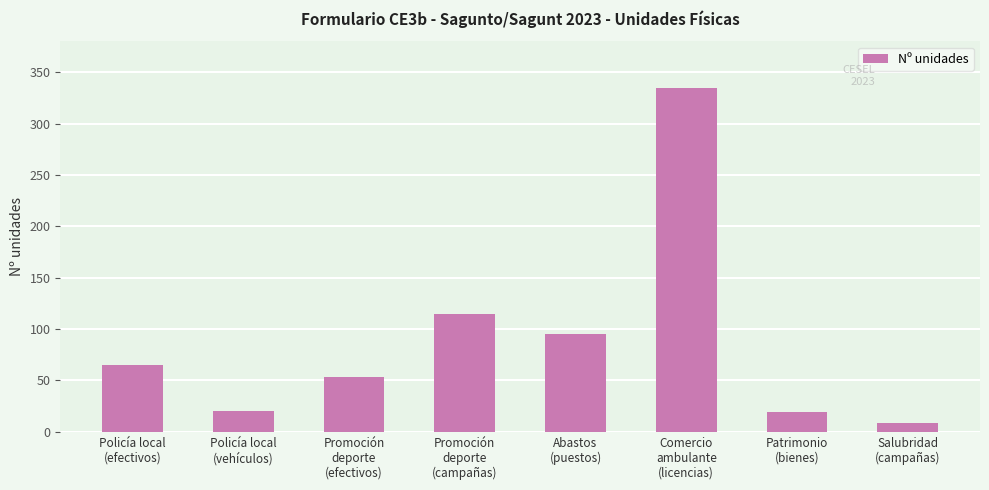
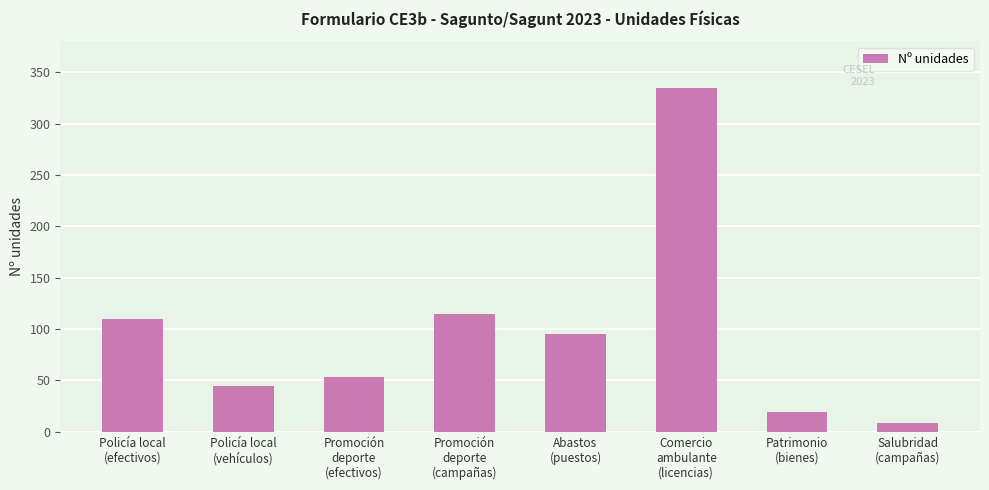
  {
-   "Policía local (efectivos)": 65,
-   "Policía local (vehículos)": 20,
+   "Policía local (efectivos)": 110,
+   "Policía local (vehículos)": 45,
    "Promoción deporte (efectivos)": 53,
    "Promoción deporte (campañas)": 115,
    "Abastos (puestos)": 95,
    "Comercio ambulante (licencias)": 335,
    "Patrimonio (bienes)": 19,
    "Salubridad (campañas)": 9
  }
